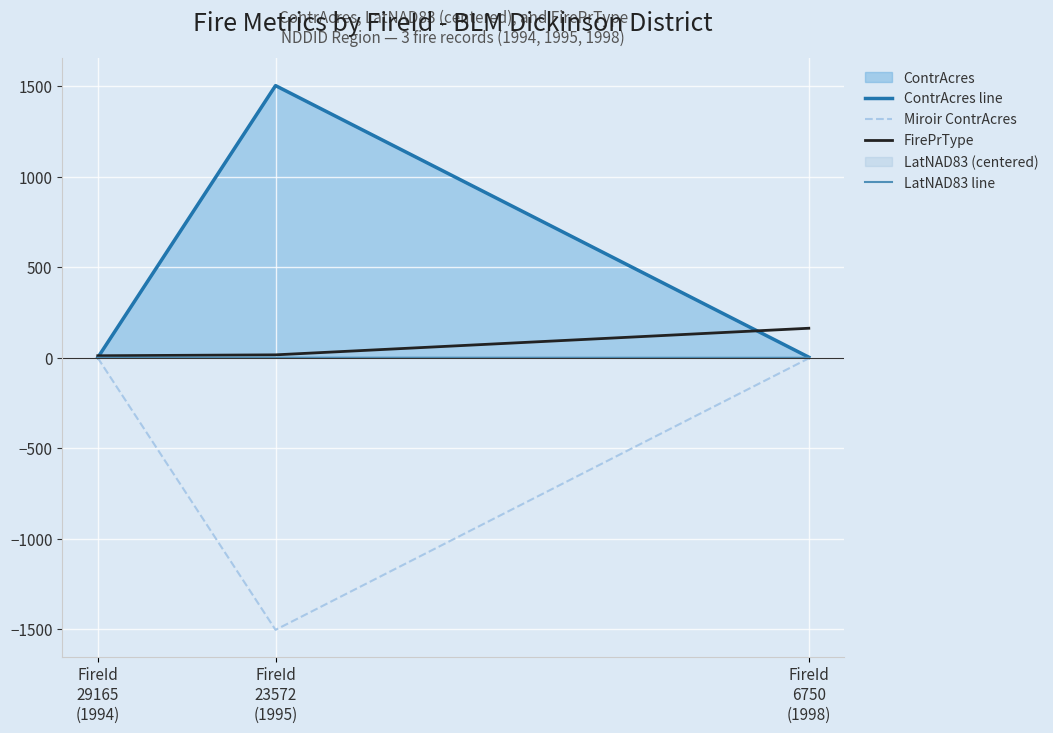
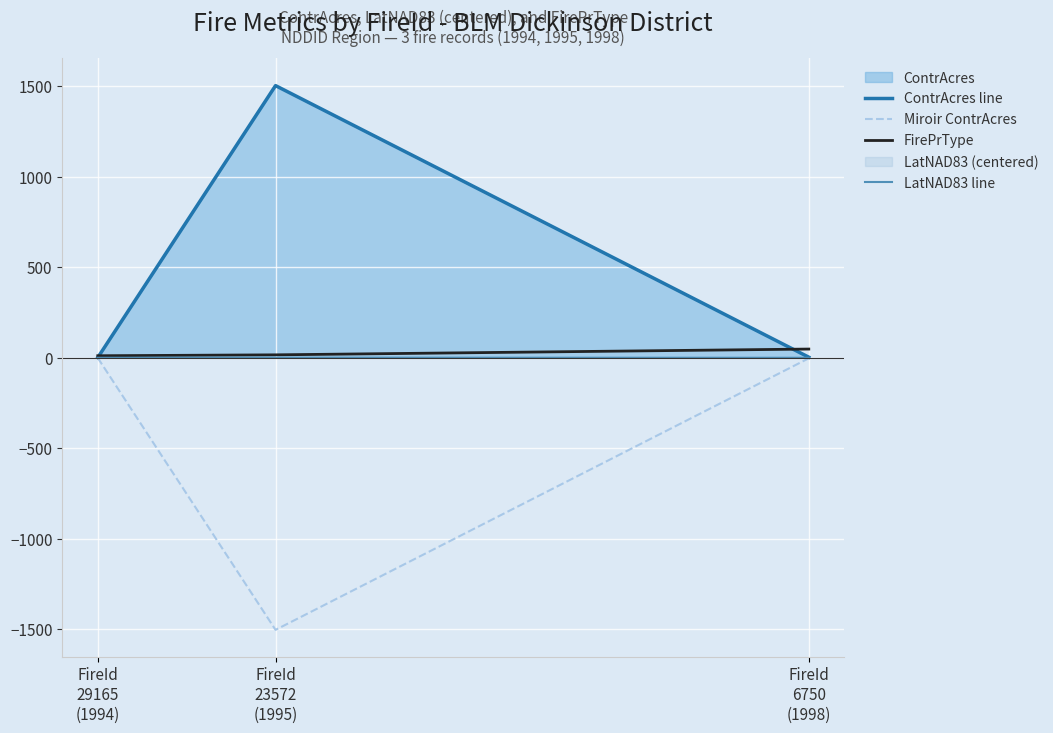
  {
    "FirePrType": {
      "FireId 23572 (1995)": 20,
-     "FireId 6750 (1998)": 160
+     "FireId 6750 (1998)": 50
    }
  }
